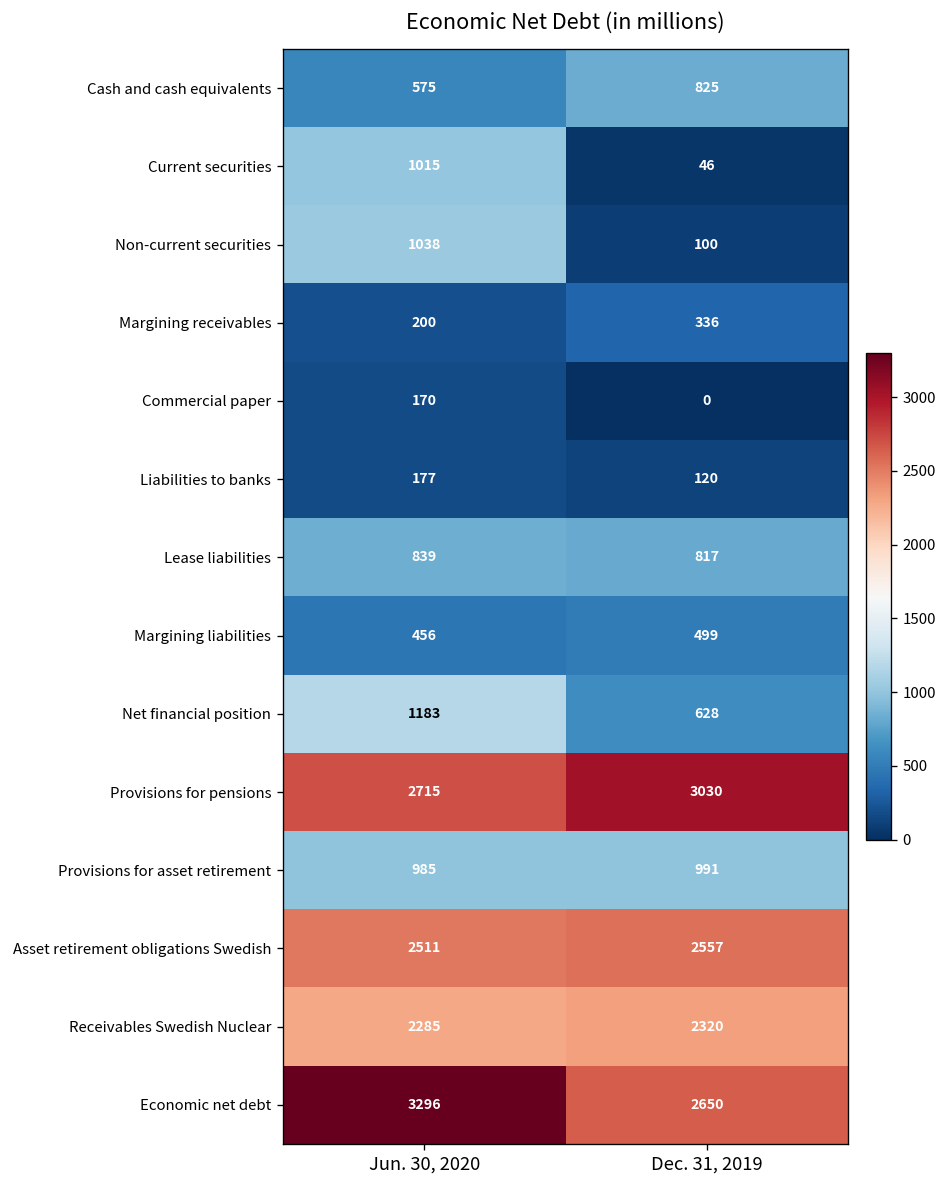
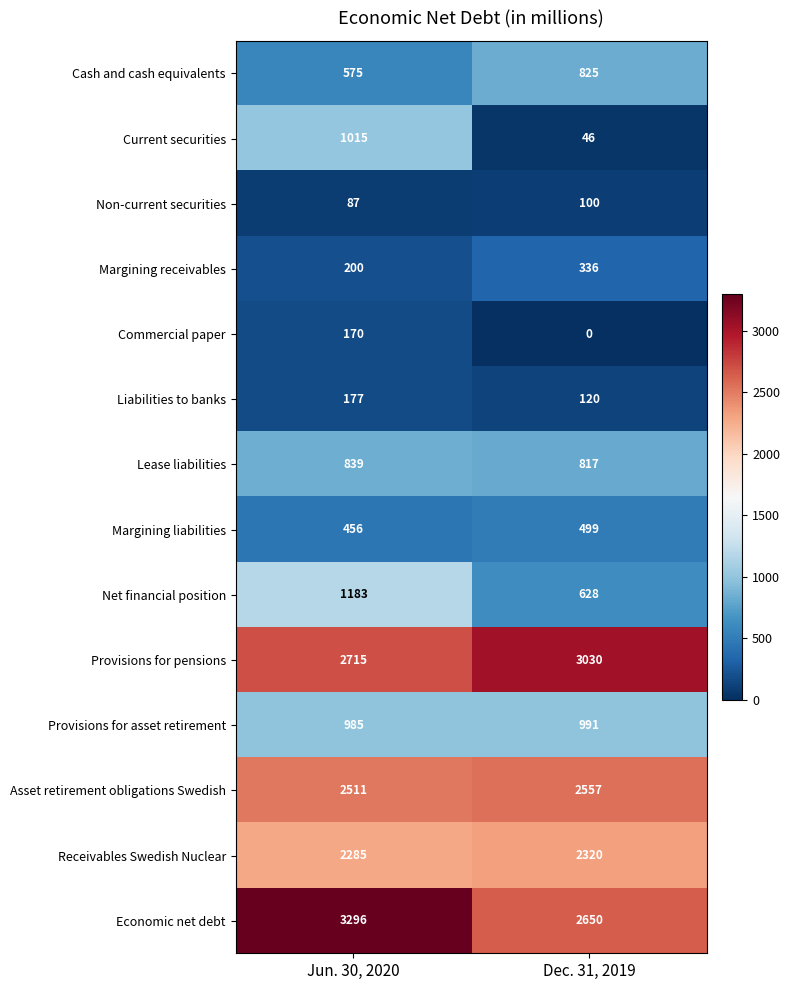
  {
    "Cash and cash equivalents": {
      "Jun. 30, 2020": 575,
      "Dec. 31, 2019": 825
    },
    "Current securities": {
      "Jun. 30, 2020": 1015,
      "Dec. 31, 2019": 46
    },
    "Non-current securities": {
-     "Jun. 30, 2020": 1038,
+     "Jun. 30, 2020": 87,
      "Dec. 31, 2019": 100
    },
    "Margining receivables": {
      "Jun. 30, 2020": 200,
      "Dec. 31, 2019": 336
    },
    "Commercial paper": {
      "Jun. 30, 2020": 170,
      "Dec. 31, 2019": 0
    },
    "Liabilities to banks": {
      "Jun. 30, 2020": 177,
      "Dec. 31, 2019": 120
    },
    "Lease liabilities": {
      "Jun. 30, 2020": 839,
      "Dec. 31, 2019": 817
    },
    "Margining liabilities": {
      "Jun. 30, 2020": 456,
      "Dec. 31, 2019": 499
    },
    "Net financial position": {
      "Jun. 30, 2020": 1183,
      "Dec. 31, 2019": 628
    },
    "Provisions for pensions": {
      "Jun. 30, 2020": 2715,
      "Dec. 31, 2019": 3030
    },
    "Provisions for asset retirement": {
      "Jun. 30, 2020": 985,
      "Dec. 31, 2019": 991
    },
    "Asset retirement obligations Swedish": {
      "Jun. 30, 2020": 2511,
      "Dec. 31, 2019": 2557
    },
    "Receivables Swedish Nuclear": {
      "Jun. 30, 2020": 2285,
      "Dec. 31, 2019": 2320
    },
    "Economic net debt": {
      "Jun. 30, 2020": 3296,
      "Dec. 31, 2019": 2650
    }
  }
